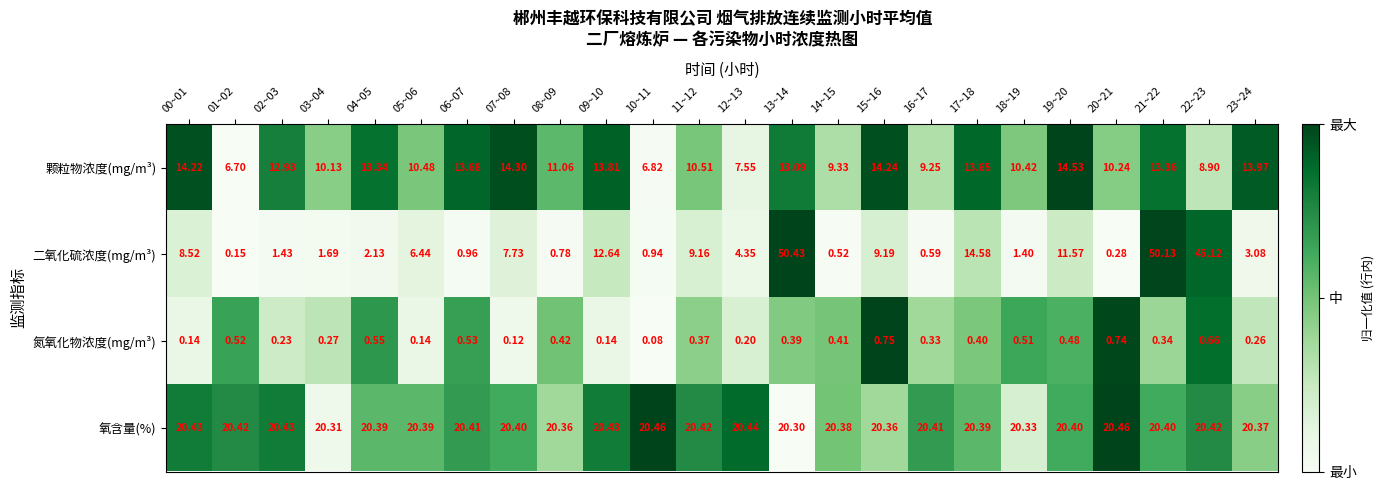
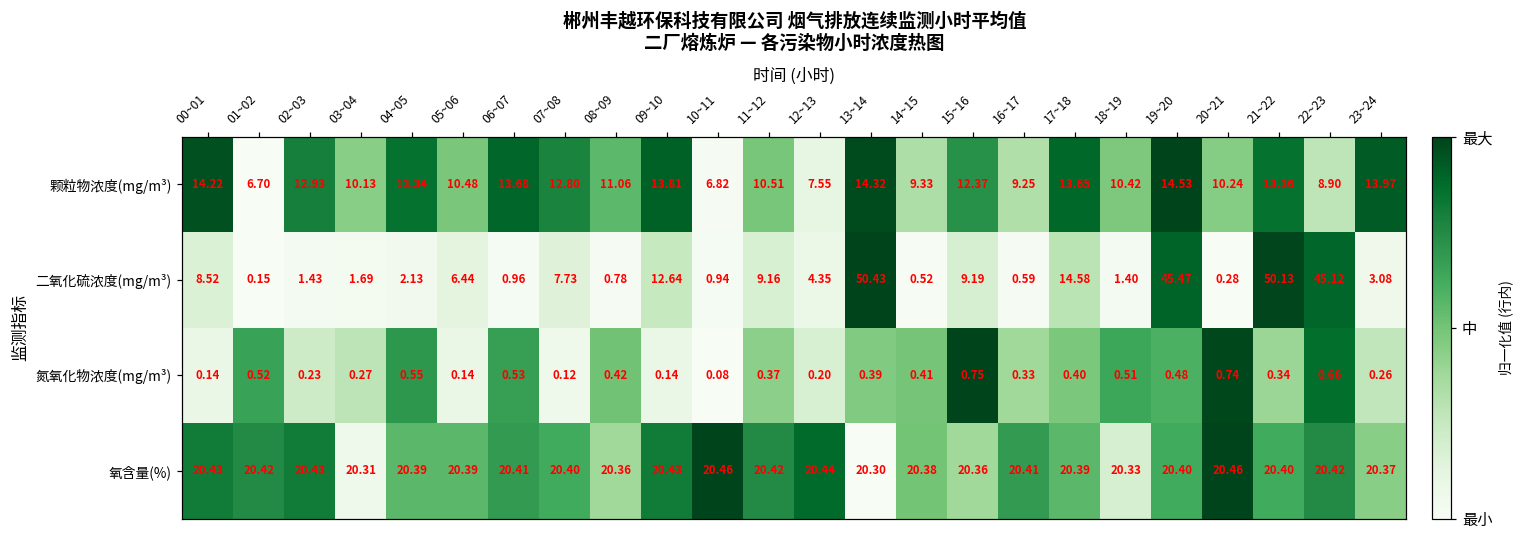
  {
    "颗粒物浓度(mg/m³)": {
      "00~01": 14.22,
      "01~02": 6.70,
      "02~03": 12.93,
      "03~04": 10.13,
      "04~05": 13.34,
      "05~06": 10.48,
      "06~07": 13.68,
-     "07~08": 14.30,
+     "07~08": 12.80,
      "08~09": 11.06,
      "09~10": 13.81,
      "10~11": 6.82,
      "11~12": 10.51,
      "12~13": 7.55,
-     "13~14": 13.09,
+     "13~14": 14.32,
      "14~15": 9.33,
-     "15~16": 14.24,
+     "15~16": 12.37,
      "16~17": 9.25,
      "17~18": 13.65,
      "18~19": 10.42,
      "19~20": 14.53,
      "20~21": 10.24,
      "21~22": 13.36,
      "22~23": 8.90,
      "23~24": 13.97
    },
    "二氧化硫浓度(mg/m³)": {
      "00~01": 8.52,
      "01~02": 0.15,
      "02~03": 1.43,
      "03~04": 1.69,
      "04~05": 2.13,
      "05~06": 6.44,
      "06~07": 0.96,
      "07~08": 7.73,
      "08~09": 0.78,
      "09~10": 12.64,
      "10~11": 0.94,
      "11~12": 9.16,
      "12~13": 4.35,
      "13~14": 50.43,
      "14~15": 0.52,
      "15~16": 9.19,
      "16~17": 0.59,
      "17~18": 14.58,
      "18~19": 1.40,
-     "19~20": 11.57,
+     "19~20": 45.47,
      "20~21": 0.28,
      "21~22": 50.13,
      "22~23": 45.12,
      "23~24": 3.08
    },
    "氮氧化物浓度(mg/m³)": {
      "00~01": 0.14,
      "01~02": 0.52,
      "02~03": 0.23,
      "03~04": 0.27,
      "04~05": 0.55,
      "05~06": 0.14,
      "06~07": 0.53,
      "07~08": 0.12,
      "08~09": 0.42,
      "09~10": 0.14,
      "10~11": 0.08,
      "11~12": 0.37,
      "12~13": 0.20,
      "13~14": 0.39,
      "14~15": 0.41,
      "15~16": 0.75,
      "16~17": 0.33,
      "17~18": 0.40,
      "18~19": 0.51,
      "19~20": 0.48,
      "20~21": 0.74,
      "21~22": 0.34,
      "22~23": 0.66,
      "23~24": 0.26
    },
    "氧含量(%)": {
      "00~01": 20.43,
      "01~02": 20.42,
      "02~03": 20.43,
      "03~04": 20.31,
      "04~05": 20.39,
      "05~06": 20.39,
      "06~07": 20.41,
      "07~08": 20.40,
      "08~09": 20.36,
      "09~10": 20.43,
      "10~11": 20.46,
      "11~12": 20.42,
      "12~13": 20.44,
      "13~14": 20.30,
      "14~15": 20.38,
      "15~16": 20.36,
      "16~17": 20.41,
      "17~18": 20.39,
      "18~19": 20.33,
      "19~20": 20.40,
      "20~21": 20.46,
      "21~22": 20.40,
      "22~23": 20.42,
      "23~24": 20.37
    }
  }
